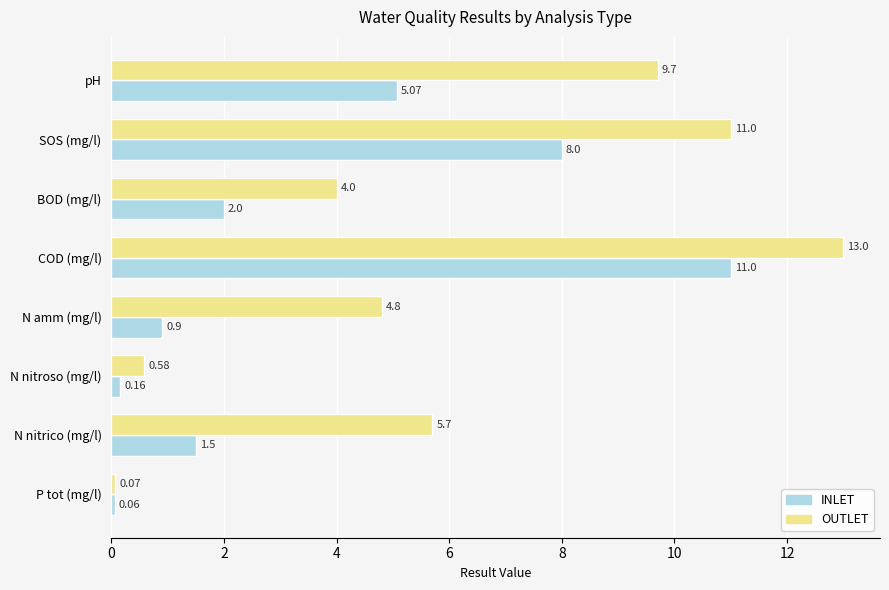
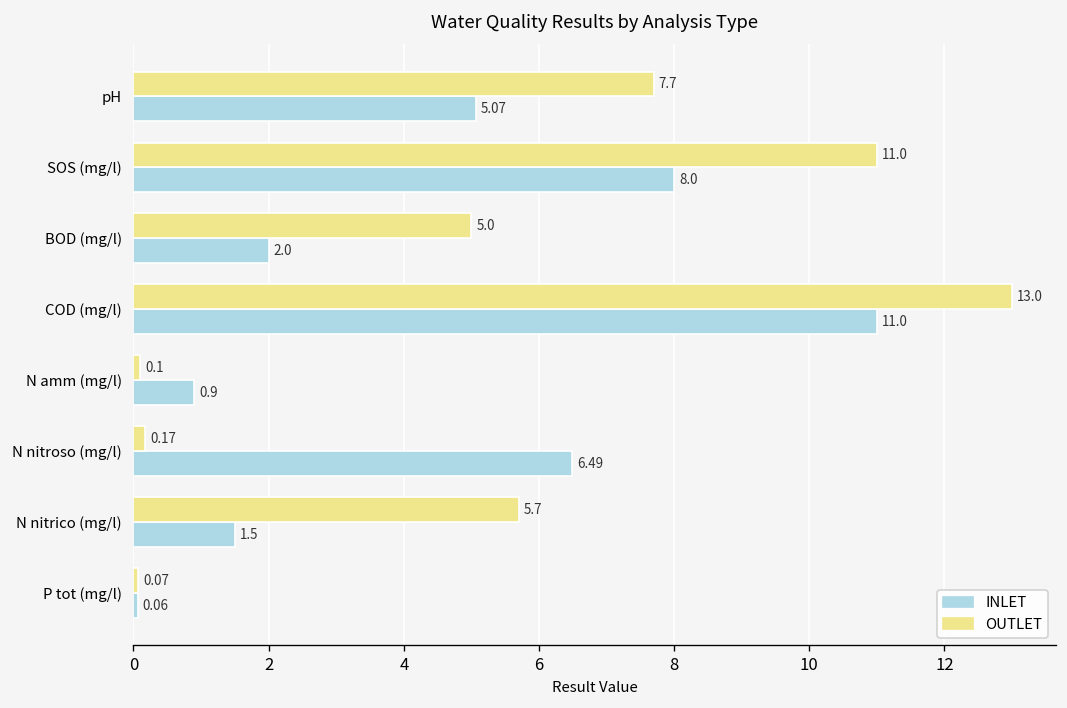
  {
    "INLET": {
      "pH": 5.07,
      "SOS (mg/l)": 8.0,
      "BOD (mg/l)": 2.0,
      "COD (mg/l)": 11.0,
      "N amm (mg/l)": 0.9,
-     "N nitroso (mg/l)": 0.16,
+     "N nitroso (mg/l)": 6.49,
      "N nitrico (mg/l)": 1.5,
      "P tot (mg/l)": 0.06
    },
    "OUTLET": {
-     "pH": 9.7,
+     "pH": 7.7,
      "SOS (mg/l)": 11.0,
-     "BOD (mg/l)": 4.0,
+     "BOD (mg/l)": 5.0,
      "COD (mg/l)": 13.0,
-     "N amm (mg/l)": 4.8,
-     "N nitroso (mg/l)": 0.58,
+     "N amm (mg/l)": 0.1,
+     "N nitroso (mg/l)": 0.17,
      "N nitrico (mg/l)": 5.7,
      "P tot (mg/l)": 0.07
    }
  }
